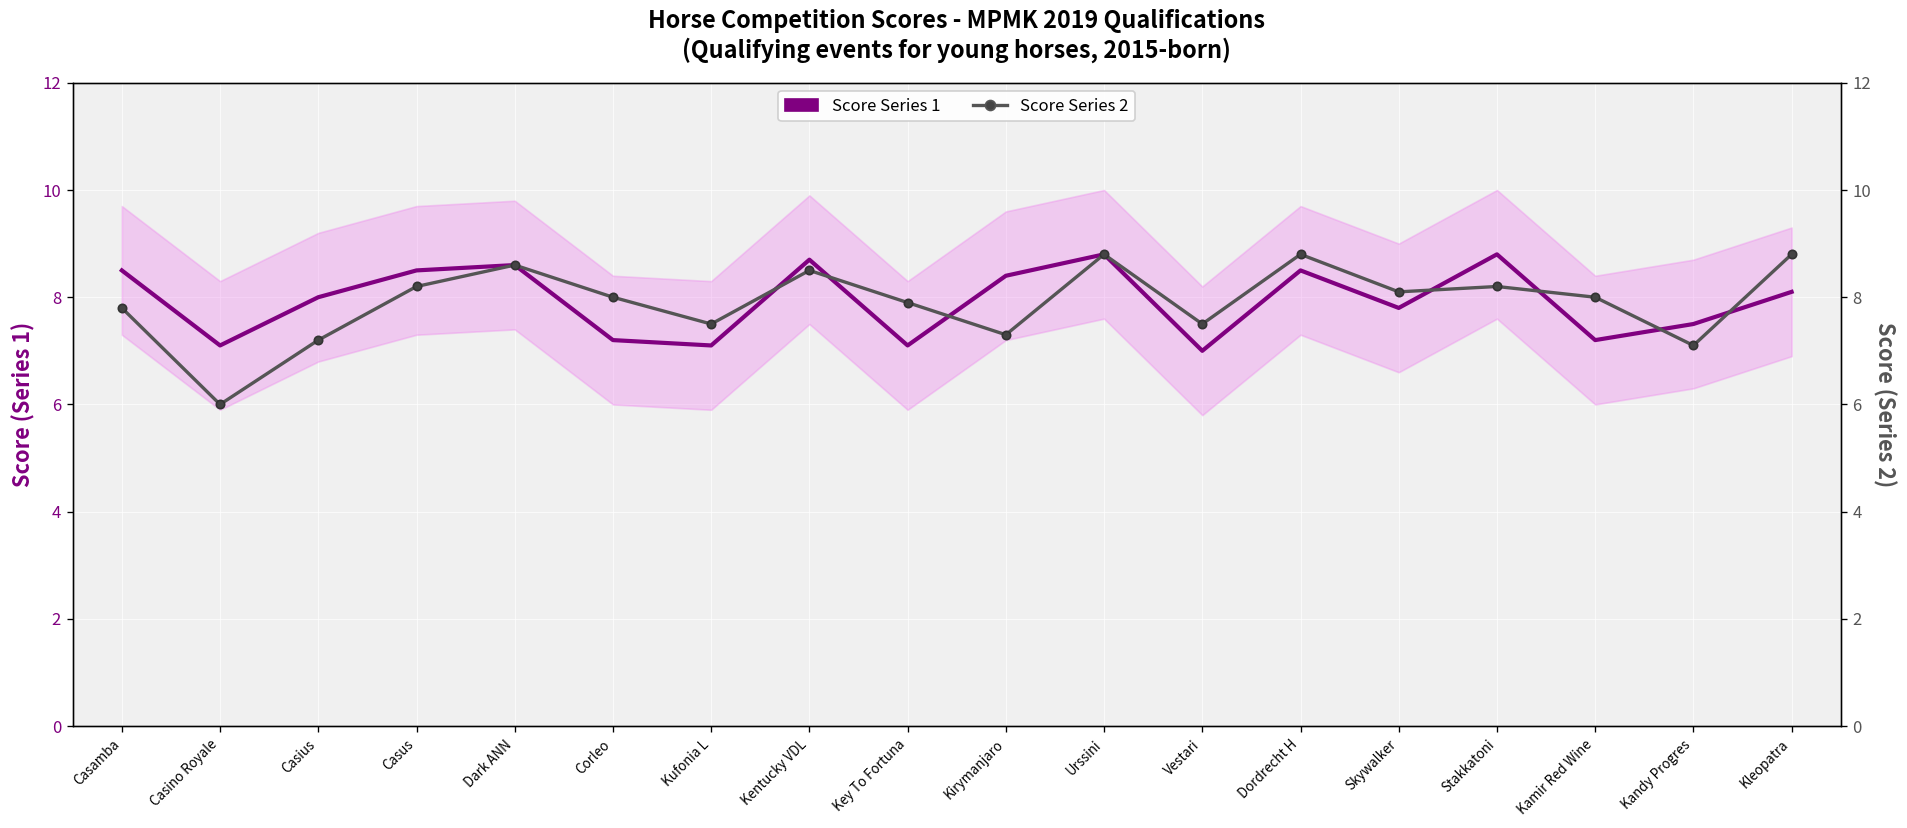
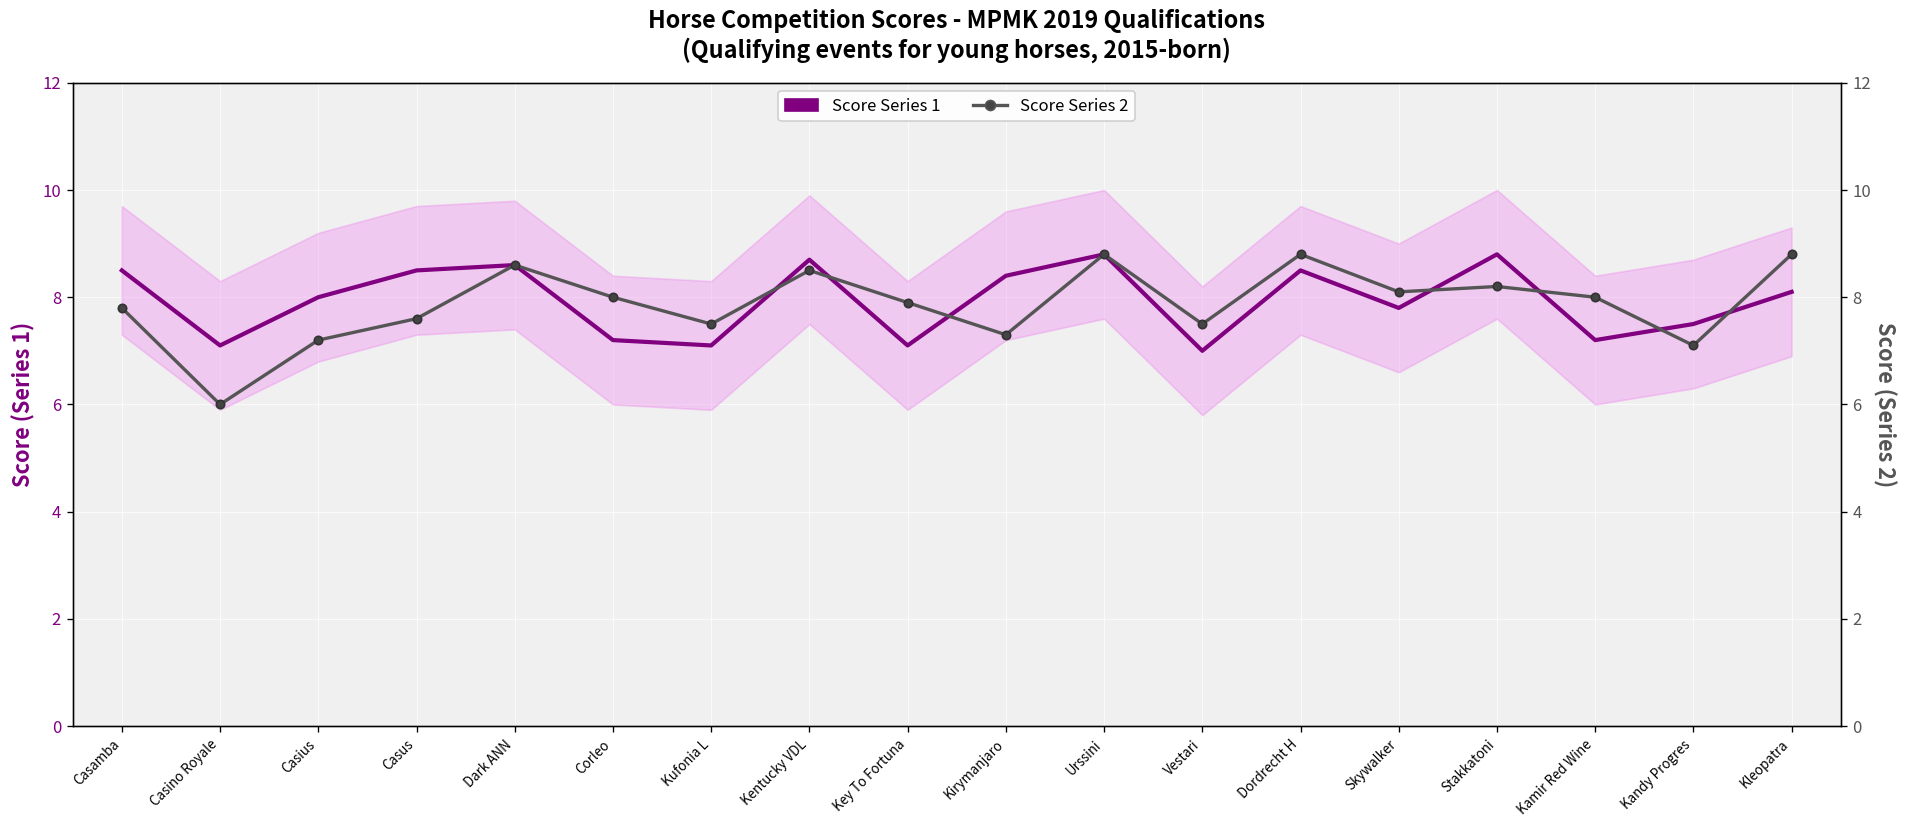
  {
    "Score Series 1": {
      "Casamba": 8.5,
      "Casino Royale": 7.1,
      "Casius": 8.0,
      "Casus": 8.5,
      "Dark ANN": 8.6,
      "Corleo": 7.2,
      "Kufonia L": 7.1,
      "Kentucky VDL": 8.7,
      "Key To Fortuna": 7.1,
      "Kirymanjaro": 8.4,
      "Urssini": 8.8,
      "Vestari": 7.0,
      "Dordrecht H": 8.5,
      "Skywalker": 7.8,
      "Stakkatoni": 8.8,
      "Kamir Red Wine": 7.2,
      "Kandy Progres": 7.5,
      "Kleopatra": 8.1
    },
    "Score Series 2": {
      "Casamba": 7.8,
      "Casino Royale": 6.0,
      "Casius": 7.2,
-     "Casus": 8.2,
+     "Casus": 7.6,
      "Dark ANN": 8.6,
      "Corleo": 8.0,
      "Kufonia L": 7.5,
      "Kentucky VDL": 8.5,
      "Key To Fortuna": 7.9,
      "Kirymanjaro": 7.3,
      "Urssini": 8.8,
      "Vestari": 7.5,
      "Dordrecht H": 8.8,
      "Skywalker": 8.1,
      "Stakkatoni": 8.2,
      "Kamir Red Wine": 8.0,
      "Kandy Progres": 7.1,
      "Kleopatra": 8.8
    }
  }
